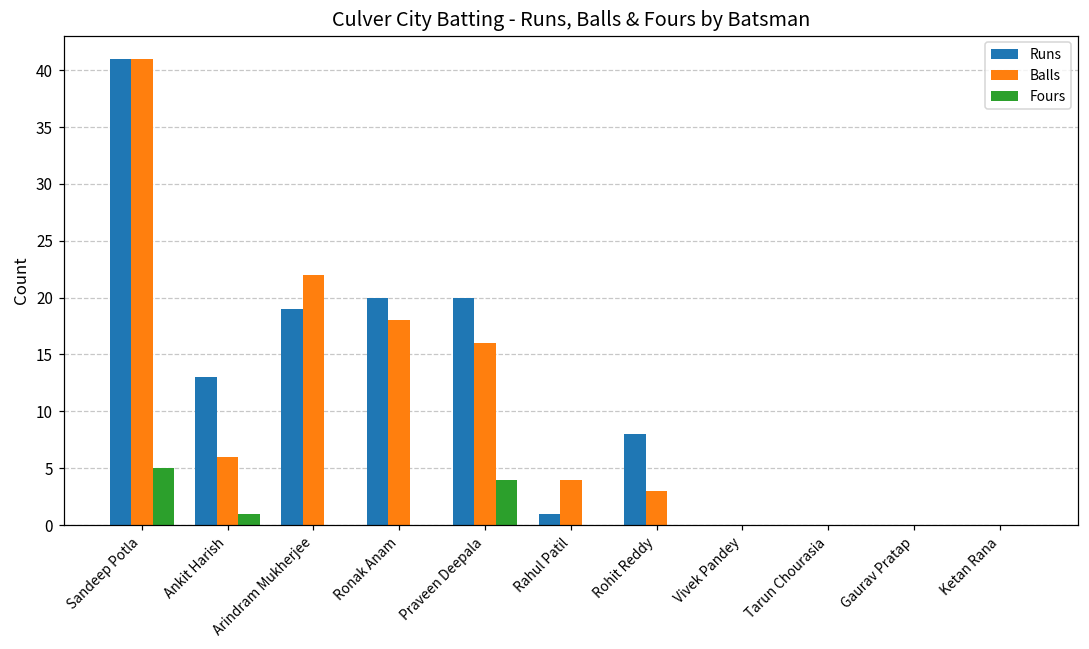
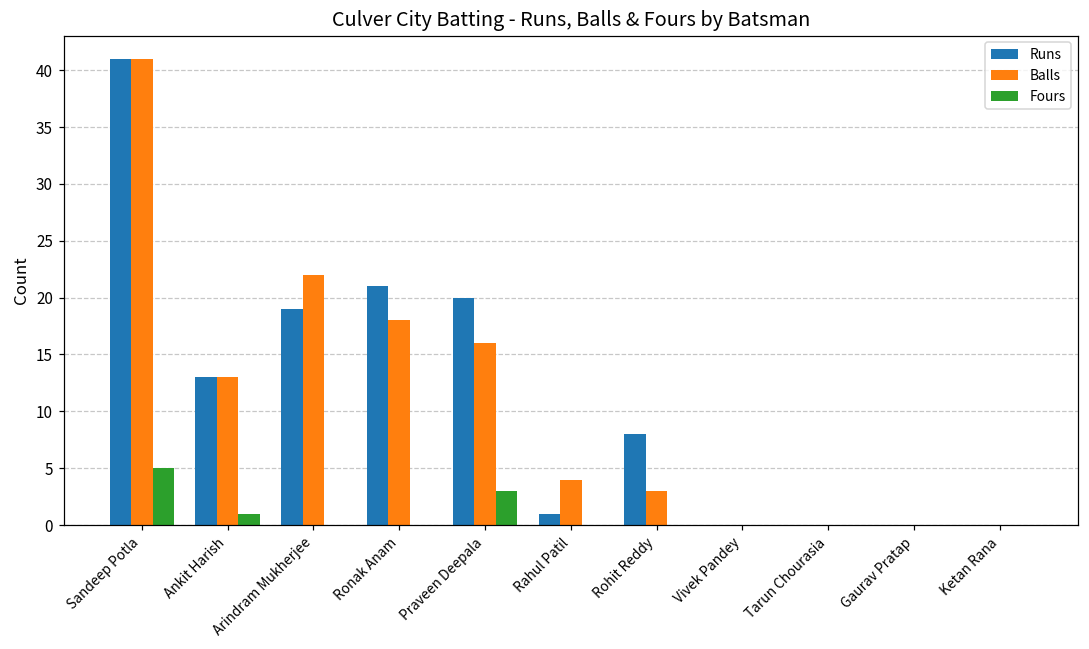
  {
    "Runs": {
      "Sandeep Potla": 41,
      "Ankit Harish": 13,
      "Arindram Mukherjee": 19,
-     "Ronak Anam": 20,
+     "Ronak Anam": 21,
      "Praveen Deepala": 20,
      "Rahul Patil": 1,
      "Rohit Reddy": 8,
      "Vivek Pandey": 0,
      "Tarun Chourasia": 0,
      "Gaurav Pratap": 0,
      "Ketan Rana": 0
    },
    "Balls": {
      "Sandeep Potla": 41,
-     "Ankit Harish": 6,
+     "Ankit Harish": 13,
      "Arindram Mukherjee": 22,
      "Ronak Anam": 18,
      "Praveen Deepala": 16,
      "Rahul Patil": 4,
      "Rohit Reddy": 3,
      "Vivek Pandey": 0,
      "Tarun Chourasia": 0,
      "Gaurav Pratap": 0,
      "Ketan Rana": 0
    },
    "Fours": {
      "Sandeep Potla": 5,
      "Ankit Harish": 1,
      "Arindram Mukherjee": 0,
      "Ronak Anam": 0,
-     "Praveen Deepala": 4,
+     "Praveen Deepala": 3,
      "Rahul Patil": 0,
      "Rohit Reddy": 0,
      "Vivek Pandey": 0,
      "Tarun Chourasia": 0,
      "Gaurav Pratap": 0,
      "Ketan Rana": 0
    }
  }
